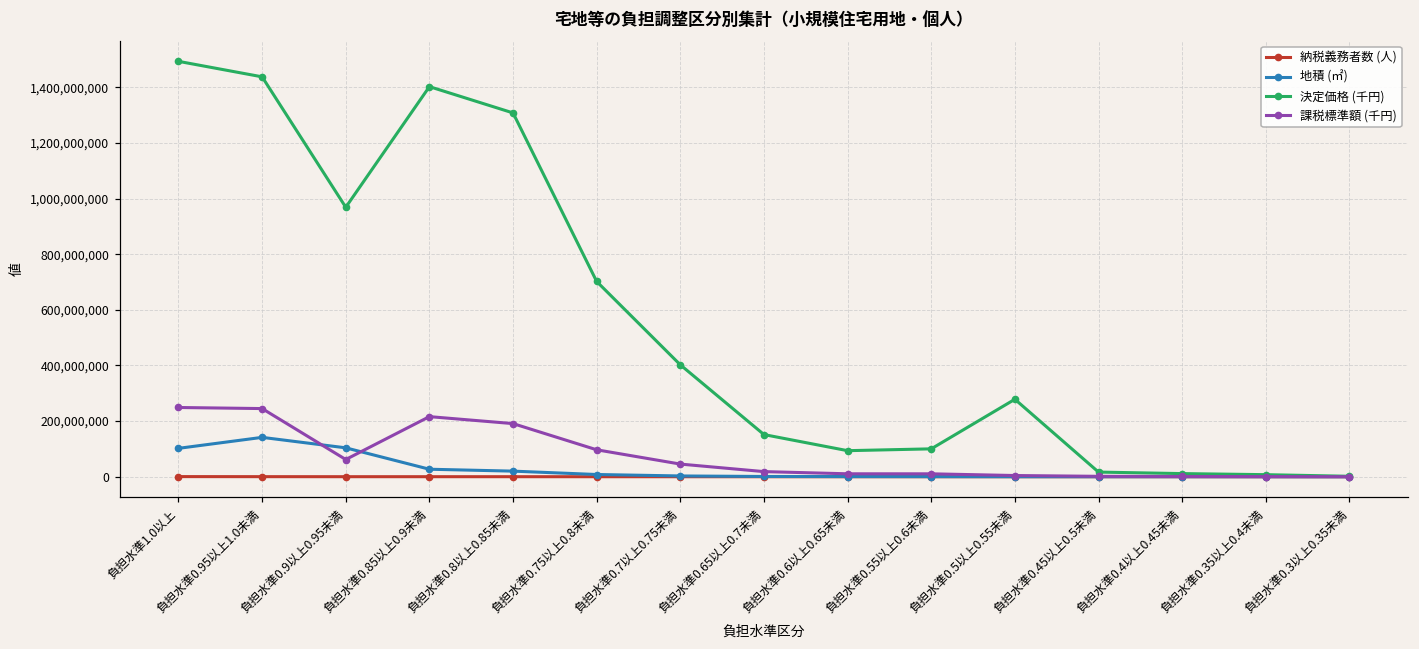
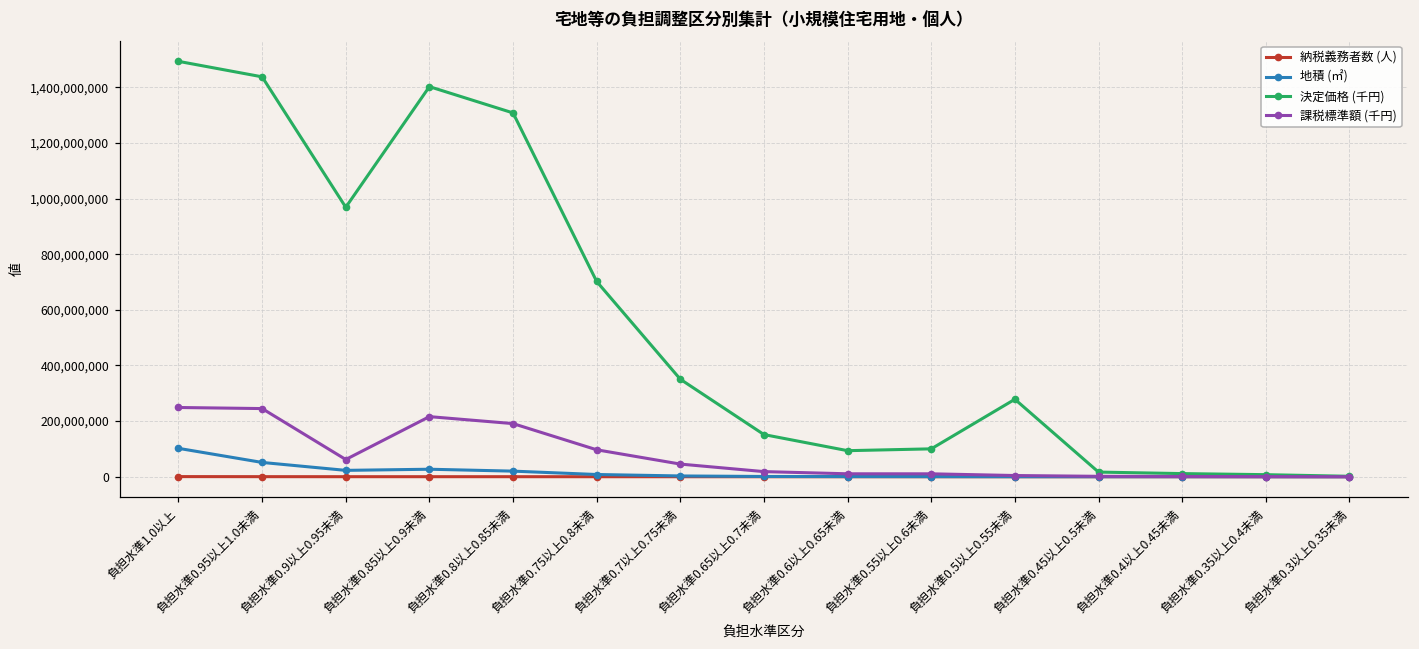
  {
    "納税義務者数 (人)": {
      "負担水準1.0以上": "0",
      "負担水準0.95以上1.0未満": "0",
      "負担水準0.9以上0.95未満": "0",
      "負担水準0.85以上0.9未満": "0",
      "負担水準0.8以上0.85未満": "0"
    },
    "地積 (㎡)": {
      "負担水準1.0以上": "100,000,000",
-     "負担水準0.95以上1.0未満": "140,000,000",
-     "負担水準0.9以上0.95未満": "100,000,000",
+     "負担水準0.95以上1.0未満": "50,000,000",
+     "負担水準0.9以上0.95未満": "20,000,000",
      "負担水準0.85以上0.9未満": "30,000,000",
      "負担水準0.8以上0.85未満": "20,000,000"
    },
    "決定価格 (千円)": {
      "負担水準1.0以上": "1,490,000,000",
      "負担水準0.95以上1.0未満": "1,440,000,000",
      "負担水準0.9以上0.95未満": "970,000,000",
      "負担水準0.85以上0.9未満": "1,400,000,000",
      "負担水準0.8以上0.85未満": "1,310,000,000",
      "負担水準0.75以上0.8未満": "700,000,000",
-     "負担水準0.7以上0.75未満": "400,000,000",
+     "負担水準0.7以上0.75未満": "350,000,000",
      "負担水準0.65以上0.7未満": "150,000,000",
      "負担水準0.6以上0.65未満": "90,000,000",
      "負担水準0.55以上0.6未満": "100,000,000",
      "負担水準0.5以上0.55未満": "280,000,000",
      "負担水準0.45以上0.5未満": "20,000,000",
      "負担水準0.4以上0.45未満": "10,000,000"
    },
    "課税標準額 (千円)": {
      "負担水準1.0以上": "250,000,000",
      "負担水準0.95以上1.0未満": "240,000,000",
      "負担水準0.9以上0.95未満": "60,000,000",
      "負担水準0.85以上0.9未満": "220,000,000",
      "負担水準0.8以上0.85未満": "190,000,000",
      "負担水準0.75以上0.8未満": "100,000,000",
      "負担水準0.7以上0.75未満": "50,000,000",
      "負担水準0.65以上0.7未満": "20,000,000",
      "負担水準0.6以上0.65未満": "10,000,000",
      "負担水準0.55以上0.6未満": "10,000,000"
    }
  }
